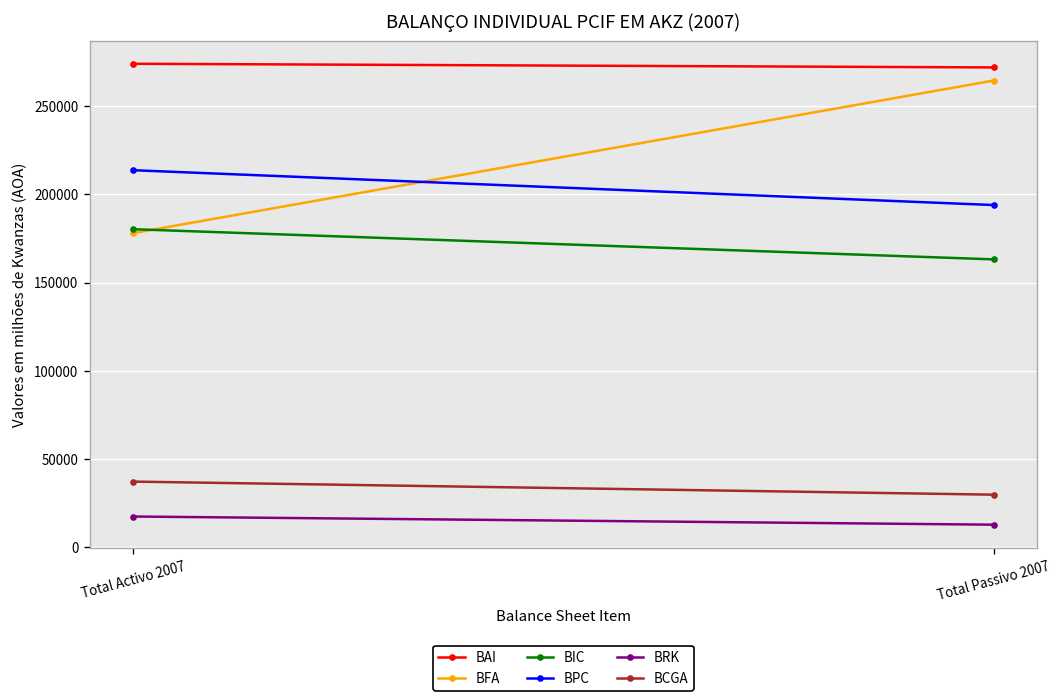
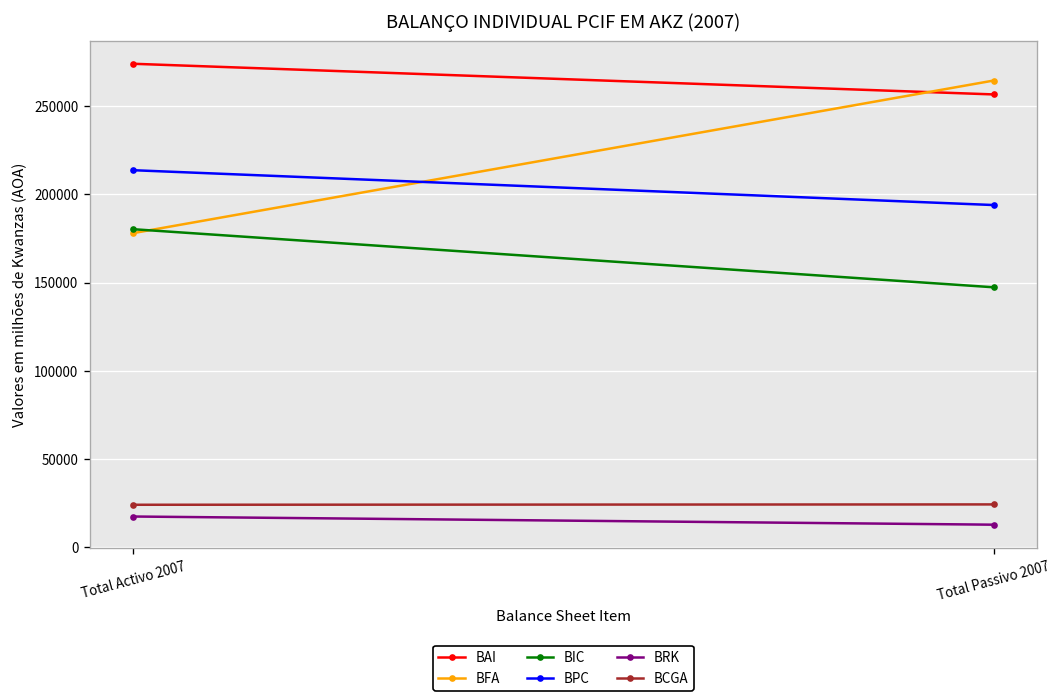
  {
    "BAI": {
      "Total Activo 2007": 274000,
-     "Total Passivo 2007": 272000
+     "Total Passivo 2007": 257000
    },
    "BFA": {
      "Total Activo 2007": 178000,
      "Total Passivo 2007": 265000
    },
    "BIC": {
      "Total Activo 2007": 180000,
-     "Total Passivo 2007": 163000
+     "Total Passivo 2007": 147000
    },
    "BPC": {
      "Total Activo 2007": 214000,
      "Total Passivo 2007": 194000
    },
    "BRK": {
      "Total Activo 2007": 17000,
      "Total Passivo 2007": 13000
    },
    "BCGA": {
-     "Total Activo 2007": 37000,
-     "Total Passivo 2007": 30000
+     "Total Activo 2007": 24000,
+     "Total Passivo 2007": 24000
    }
  }
